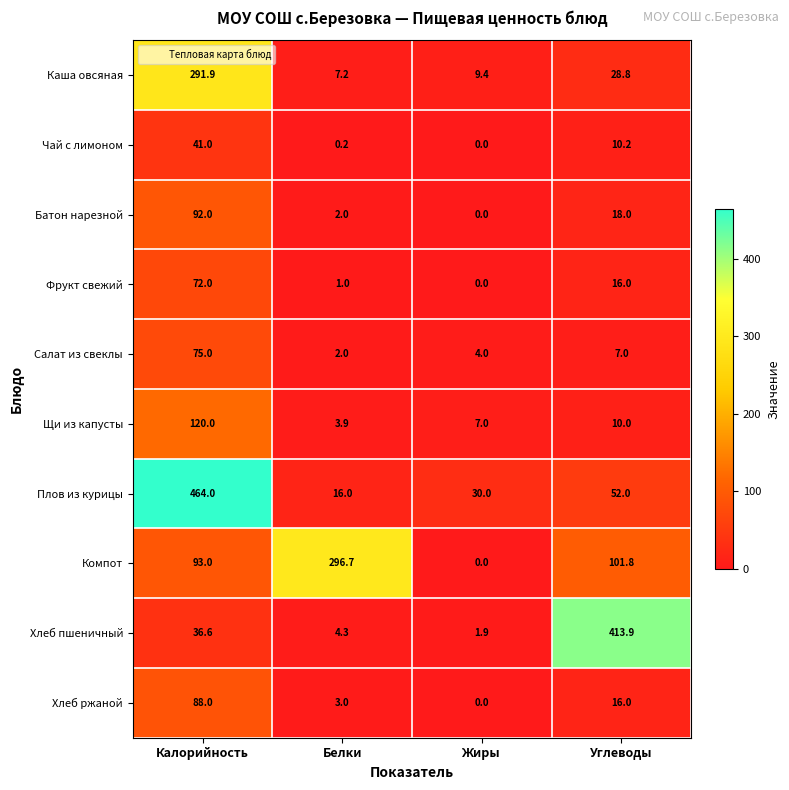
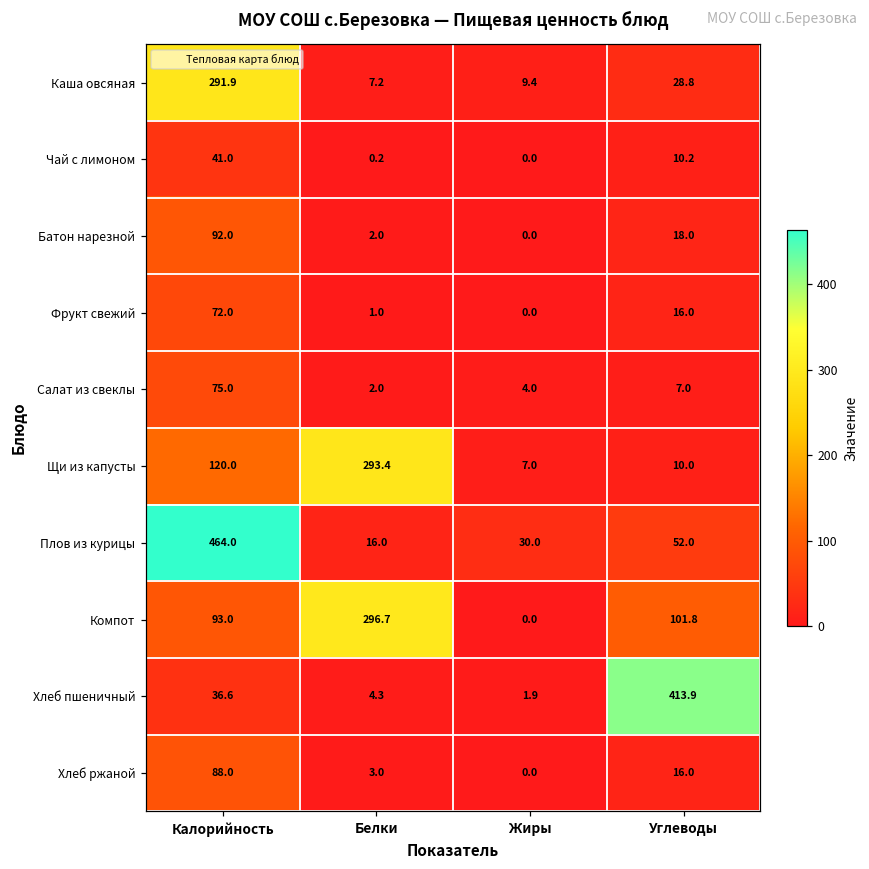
  {
    "Каша овсяная": {
      "Калорийность": 291.9,
      "Белки": 7.2,
      "Жиры": 9.4,
      "Углеводы": 28.8
    },
    "Чай с лимоном": {
      "Калорийность": 41.0,
      "Белки": 0.2,
      "Жиры": 0.0,
      "Углеводы": 10.2
    },
    "Батон нарезной": {
      "Калорийность": 92.0,
      "Белки": 2.0,
      "Жиры": 0.0,
      "Углеводы": 18.0
    },
    "Фрукт свежий": {
      "Калорийность": 72.0,
      "Белки": 1.0,
      "Жиры": 0.0,
      "Углеводы": 16.0
    },
    "Салат из свеклы": {
      "Калорийность": 75.0,
      "Белки": 2.0,
      "Жиры": 4.0,
      "Углеводы": 7.0
    },
    "Щи из капусты": {
      "Калорийность": 120.0,
-     "Белки": 3.9,
+     "Белки": 293.4,
      "Жиры": 7.0,
      "Углеводы": 10.0
    },
    "Плов из курицы": {
      "Калорийность": 464.0,
      "Белки": 16.0,
      "Жиры": 30.0,
      "Углеводы": 52.0
    },
    "Компот": {
      "Калорийность": 93.0,
      "Белки": 296.7,
      "Жиры": 0.0,
      "Углеводы": 101.8
    },
    "Хлеб пшеничный": {
      "Калорийность": 36.6,
      "Белки": 4.3,
      "Жиры": 1.9,
      "Углеводы": 413.9
    },
    "Хлеб ржаной": {
      "Калорийность": 88.0,
      "Белки": 3.0,
      "Жиры": 0.0,
      "Углеводы": 16.0
    }
  }
